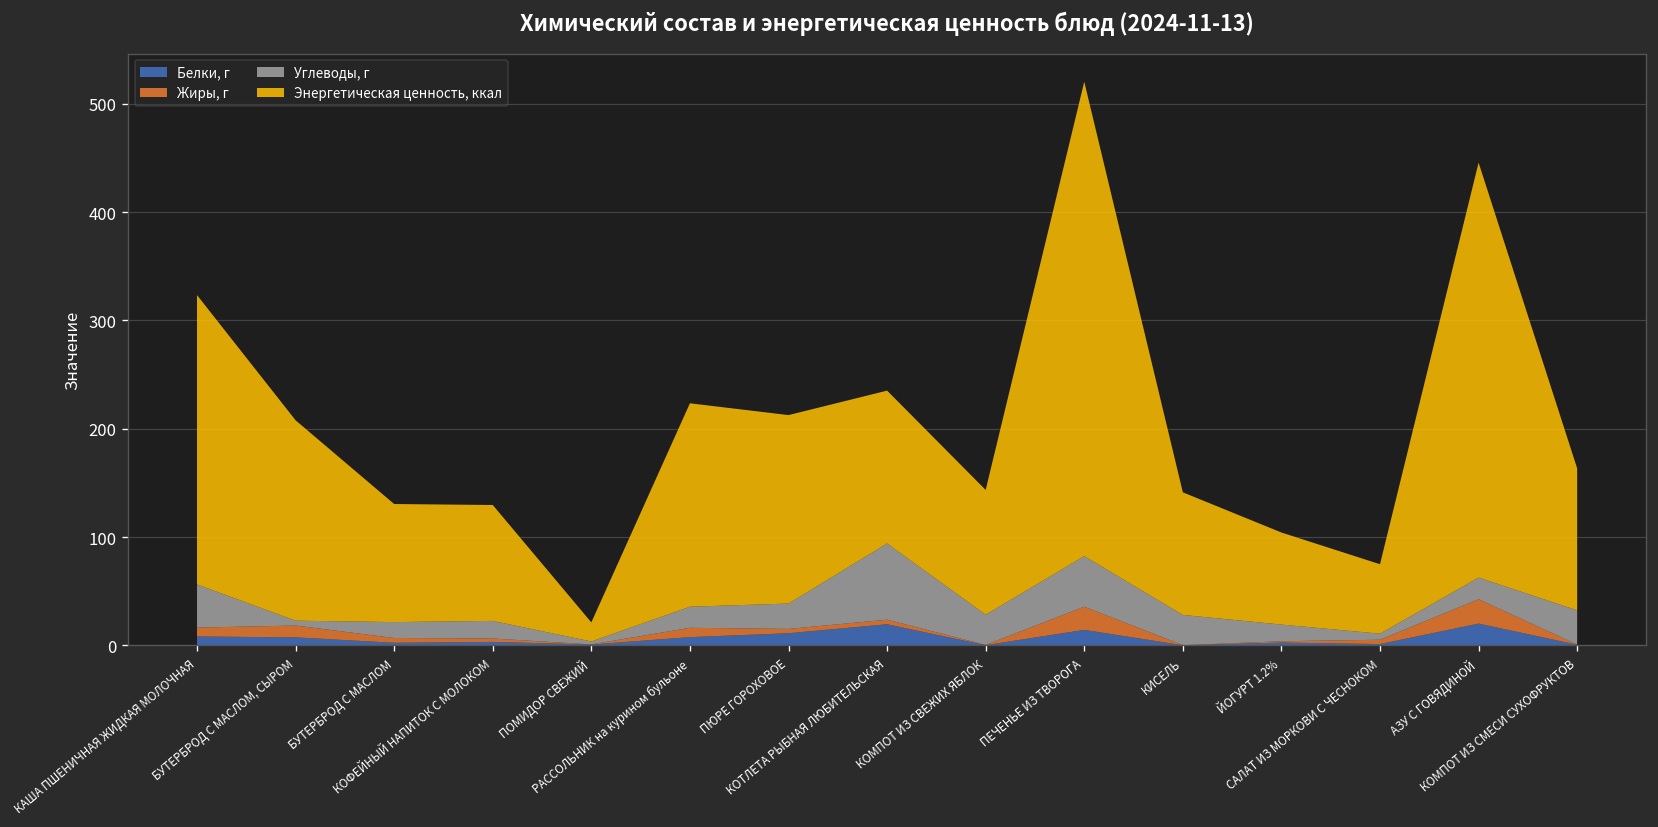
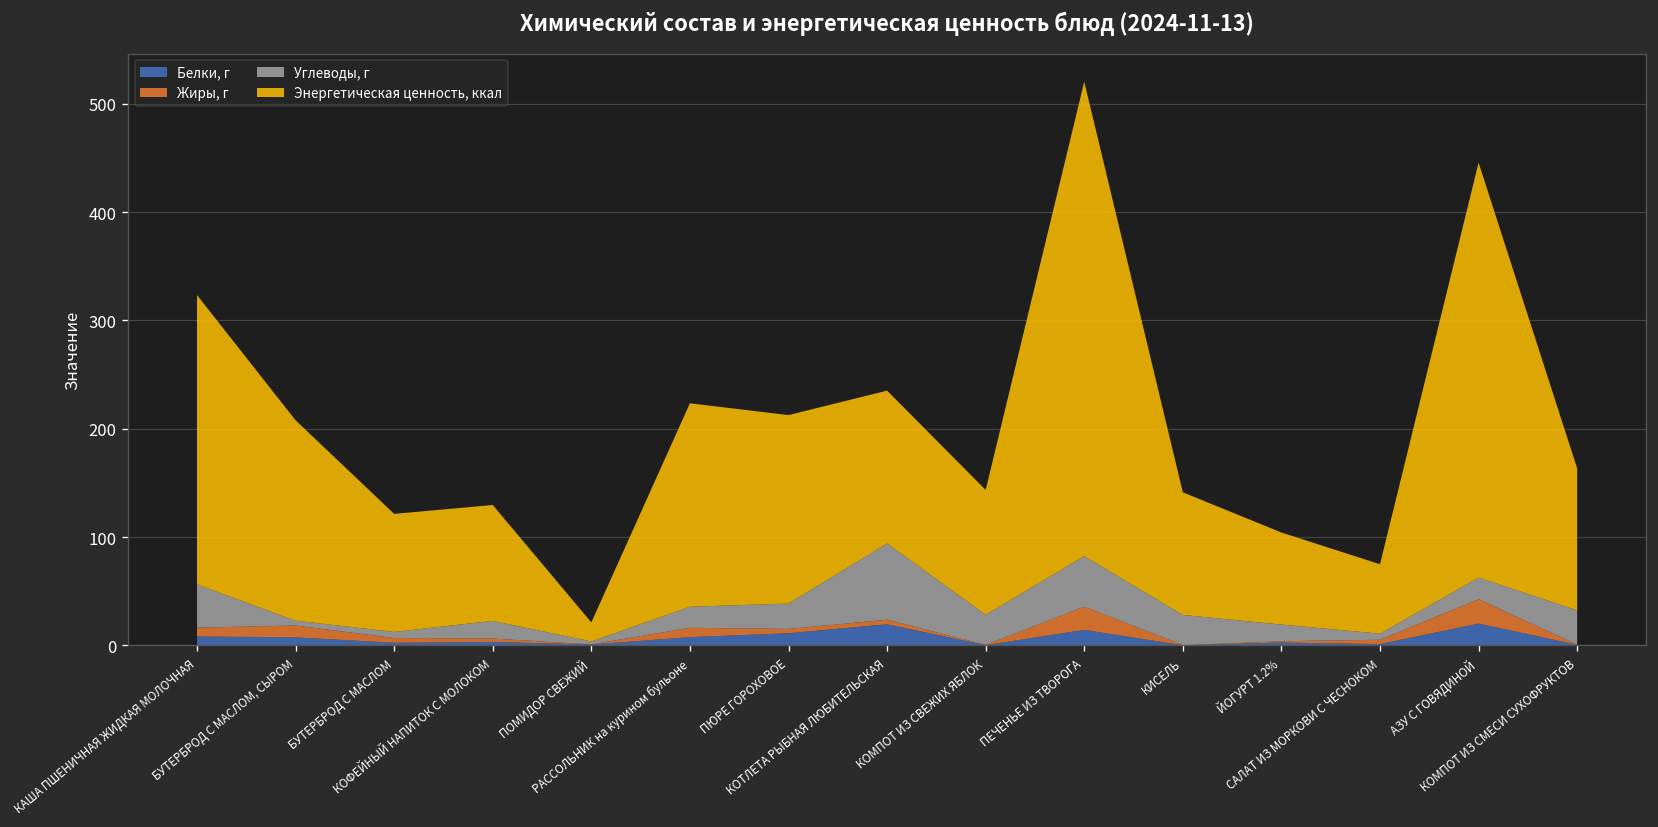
  {
    "Белки, г": {
      "КАША ПШЕНИЧНАЯ ЖИДКАЯ МОЛОЧНАЯ": 10,
      "БУТЕРБРОД С МАСЛОМ, СЫРОМ": 10,
      "КОФЕЙНЫЙ НАПИТОК С МОЛОКОМ": 0,
      "РАССОЛЬНИК на курином бульоне": 10,
      "ПЮРЕ ГОРОХОВОЕ": 10,
      "КОТЛЕТА РЫБНАЯ ЛЮБИТЕЛЬСКАЯ": 20,
      "ПЕЧЕНЬЕ ИЗ ТВОРОГА": 10,
      "АЗУ С ГОВЯДИНОЙ": 20
    },
    "Жиры, г": {
      "КАША ПШЕНИЧНАЯ ЖИДКАЯ МОЛОЧНАЯ": 10,
      "БУТЕРБРОД С МАСЛОМ, СЫРОМ": 10,
      "БУТЕРБРОД С МАСЛОМ": 0,
      "КОФЕЙНЫЙ НАПИТОК С МОЛОКОМ": 0,
      "РАССОЛЬНИК на курином бульоне": 10,
      "ПЮРЕ ГОРОХОВОЕ": 0,
      "КОТЛЕТА РЫБНАЯ ЛЮБИТЕЛЬСКАЯ": 0,
      "ПЕЧЕНЬЕ ИЗ ТВОРОГА": 20,
      "САЛАТ ИЗ МОРКОВИ С ЧЕСНОКОМ": 0,
      "АЗУ С ГОВЯДИНОЙ": 20
    },
    "Углеводы, г": {
      "КАША ПШЕНИЧНАЯ ЖИДКАЯ МОЛОЧНАЯ": 40,
      "БУТЕРБРОД С МАСЛОМ, СЫРОМ": 0,
-     "БУТЕРБРОД С МАСЛОМ": 15,
+     "БУТЕРБРОД С МАСЛОМ": 6,
      "КОФЕЙНЫЙ НАПИТОК С МОЛОКОМ": 20,
      "РАССОЛЬНИК на курином бульоне": 20,
      "ПЮРЕ ГОРОХОВОЕ": 20,
      "КОТЛЕТА РЫБНАЯ ЛЮБИТЕЛЬСКАЯ": 70,
      "КОМПОТ ИЗ СВЕЖИХ ЯБЛОК": 30,
      "ПЕЧЕНЬЕ ИЗ ТВОРОГА": 50,
      "КИСЕЛЬ": 30,
      "ЙОГУРТ 1.2%": 20,
      "САЛАТ ИЗ МОРКОВИ С ЧЕСНОКОМ": 10,
      "АЗУ С ГОВЯДИНОЙ": 20,
      "КОМПОТ ИЗ СМЕСИ СУХОФРУКТОВ": 30
    },
    "Энергетическая ценность, ккал": {
      "КАША ПШЕНИЧНАЯ ЖИДКАЯ МОЛОЧНАЯ": 270,
      "БУТЕРБРОД С МАСЛОМ, СЫРОМ": 190,
      "БУТЕРБРОД С МАСЛОМ": 110,
      "КОФЕЙНЫЙ НАПИТОК С МОЛОКОМ": 110,
      "ПОМИДОР СВЕЖИЙ": 20,
      "РАССОЛЬНИК на курином бульоне": 190,
      "ПЮРЕ ГОРОХОВОЕ": 170,
      "КОТЛЕТА РЫБНАЯ ЛЮБИТЕЛЬСКАЯ": 140,
      "КОМПОТ ИЗ СВЕЖИХ ЯБЛОК": 120,
      "ПЕЧЕНЬЕ ИЗ ТВОРОГА": 440,
      "КИСЕЛЬ": 110,
      "ЙОГУРТ 1.2%": 90,
      "САЛАТ ИЗ МОРКОВИ С ЧЕСНОКОМ": 60,
      "АЗУ С ГОВЯДИНОЙ": 380,
      "КОМПОТ ИЗ СМЕСИ СУХОФРУКТОВ": 130
    }
  }
